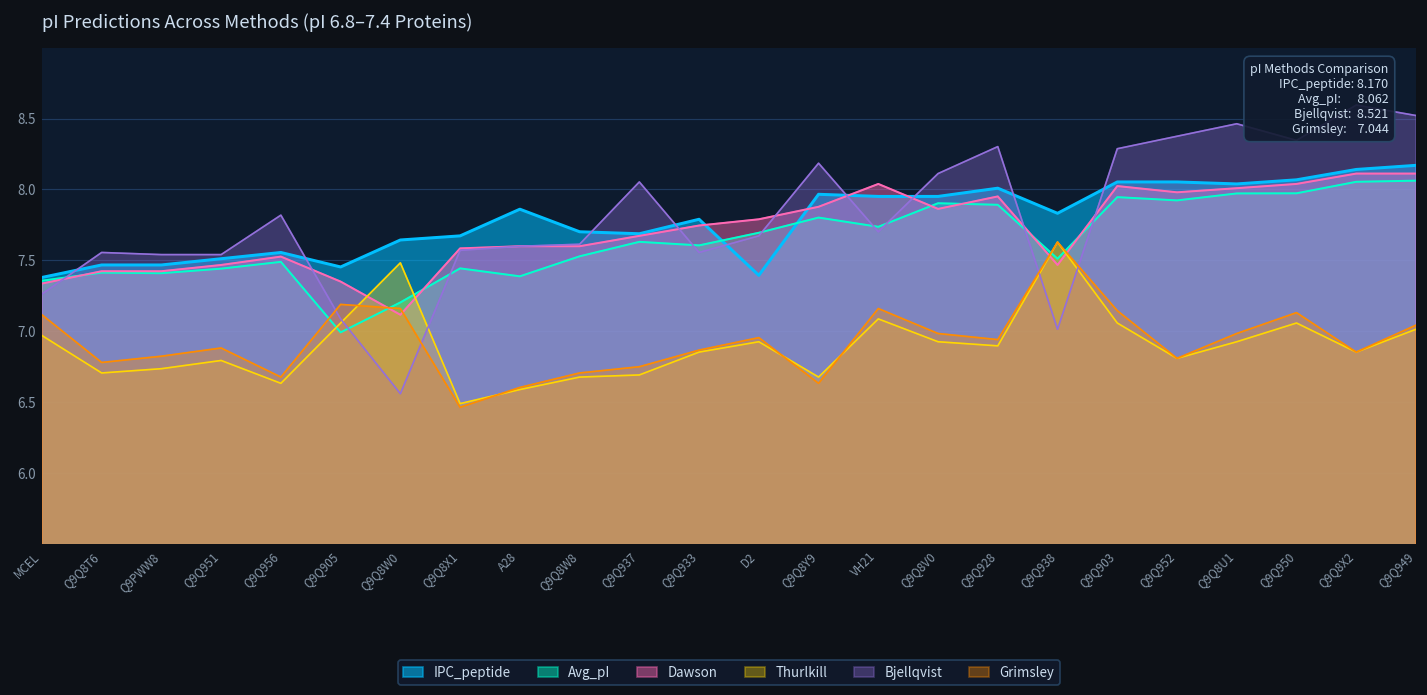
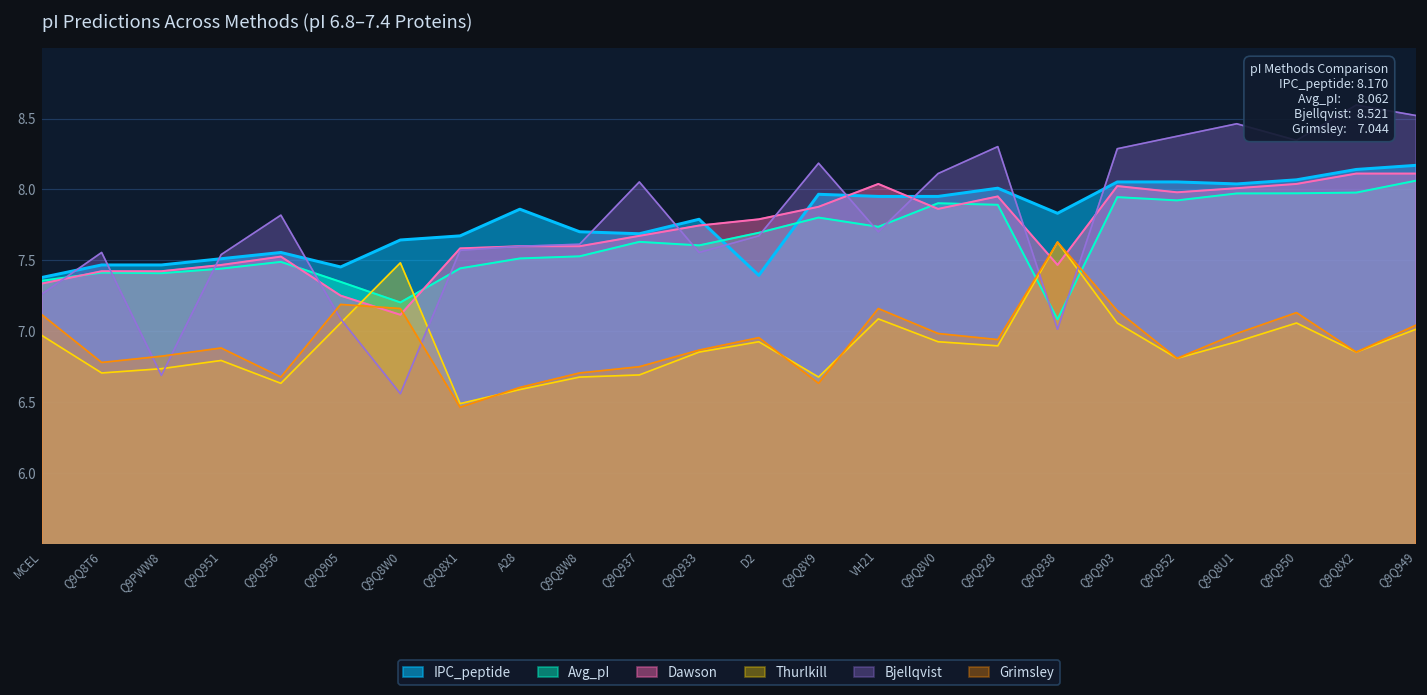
  {
    "IPC_peptide": {
      "MCEL": 7.38,
      "Q9Q8T6": 7.47,
      "Q9PWW8": 7.47,
      "Q9Q951": 7.51,
      "Q9Q956": 7.56,
      "Q9Q905": 7.45,
      "Q9Q8W0": 7.64,
      "Q9Q8X1": 7.67,
      "A28": 7.86,
      "Q9Q8W8": 7.70,
      "Q9Q933": 7.79,
      "D2": 7.40,
      "Q9Q8Y9": 7.97,
      "VH21": 7.95,
      "Q9Q8V0": 7.95,
      "Q9Q928": 8.01,
      "Q9Q938": 7.83,
      "Q9Q903": 8.05,
      "Q9Q952": 8.05,
      "Q9Q8U1": 8.04,
      "Q9Q950": 8.07,
      "Q9Q8X2": 8.14,
      "Q9Q949": 8.17
    },
    "Avg_pI": {
      "Q9Q951": 7.44,
      "Q9Q956": 7.49,
-     "Q9Q905": 6.99,
+     "Q9Q905": 7.35,
      "Q9Q8W0": 7.20,
      "Q9Q8X1": 7.44,
-     "A28": 7.39,
+     "A28": 7.51,
      "Q9Q8W8": 7.53,
      "Q9Q937": 7.63,
      "Q9Q933": 7.61,
      "D2": 7.70,
      "Q9Q8Y9": 7.80,
      "VH21": 7.74,
      "Q9Q8V0": 7.90,
      "Q9Q928": 7.89,
-     "Q9Q938": 7.51,
+     "Q9Q938": 7.09,
      "Q9Q903": 7.95,
      "Q9Q952": 7.92,
      "Q9Q8U1": 7.97,
      "Q9Q950": 7.97,
-     "Q9Q8X2": 8.05,
+     "Q9Q8X2": 7.98,
      "Q9Q949": 8.06
    },
    "Dawson": {
      "Q9Q951": 7.47,
      "Q9Q956": 7.53,
-     "Q9Q905": 7.35,
+     "Q9Q905": 7.25,
      "Q9Q8W0": 7.12,
      "Q9Q933": 7.75,
      "D2": 7.79,
      "Q9Q8Y9": 7.88,
      "VH21": 8.04,
      "Q9Q8V0": 7.86,
      "Q9Q928": 7.95,
      "Q9Q938": 7.47,
      "Q9Q903": 8.02,
      "Q9Q952": 7.98,
      "Q9Q8U1": 8.01,
      "Q9Q950": 8.04,
      "Q9Q8X2": 8.11,
      "Q9Q949": 8.11
    },
    "Bjellqvist": {
      "MCEL": 7.26,
      "Q9Q8T6": 7.56,
-     "Q9PWW8": 7.54,
+     "Q9PWW8": 6.69,
      "Q9Q951": 7.54,
      "Q9Q956": 7.82,
      "Q9Q905": 7.09,
      "Q9Q8W0": 6.56,
      "Q9Q937": 8.05,
      "Q9Q933": 7.56,
      "D2": 7.67,
      "Q9Q8Y9": 8.19,
      "VH21": 7.70,
      "Q9Q8V0": 8.11,
      "Q9Q928": 8.30,
      "Q9Q938": 7.02,
      "Q9Q903": 8.29,
      "Q9Q952": 8.38,
      "Q9Q8U1": 8.46,
      "Q9Q950": 8.35,
      "Q9Q949": 8.52
    }
  }
